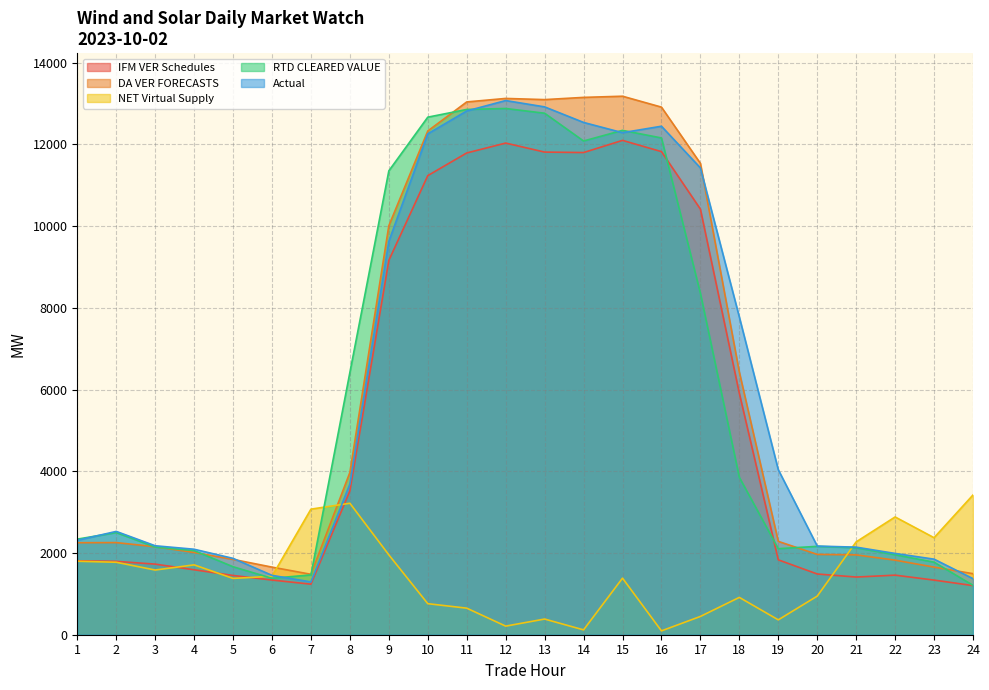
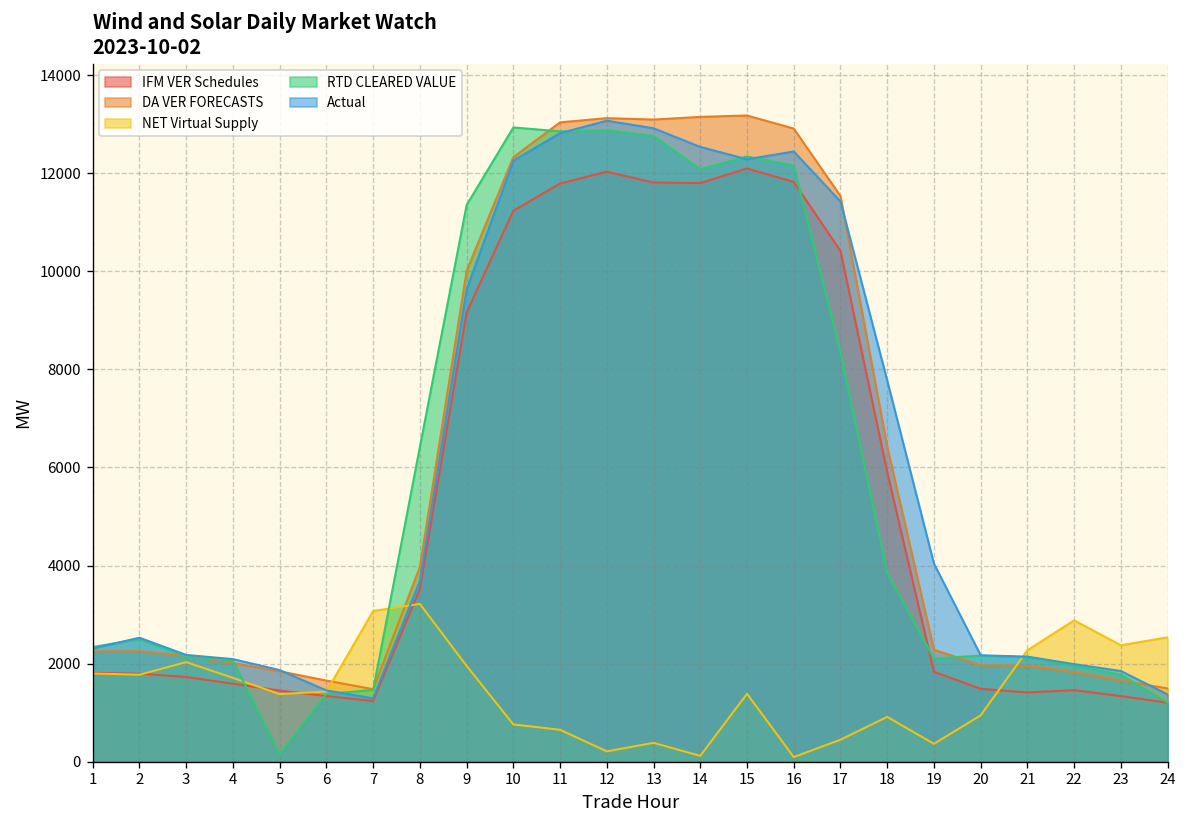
  {
    "NET Virtual Supply": {
-     "3": 1600,
+     "3": 2000,
      "4": 1700,
      "5": 1400,
      "7": 3100,
      "8": 3200,
      "9": 2000,
      "10": 800,
      "11": 600,
      "12": 200,
      "13": 400,
      "14": 100,
      "15": 1400,
      "16": 100,
      "17": 400,
      "18": 900,
      "19": 400,
      "20": 900,
      "21": 2300,
      "22": 2900,
      "23": 2400,
-     "24": 3400
+     "24": 2500
    },
    "RTD CLEARED VALUE": {
-     "5": 1700,
+     "5": 200,
      "8": 6400,
      "9": 11400,
-     "10": 12700,
+     "10": 12900,
      "12": 12900,
      "13": 12800,
      "14": 12100,
      "16": 12200,
      "17": 8400,
      "18": 3900,
      "19": 2100,
      "23": 1800
    },
    "Actual": {
      "8": 3700,
      "9": 9600,
      "10": 12300,
      "13": 12900,
      "14": 12500,
      "16": 12400,
      "17": 11400,
      "18": 7800,
      "19": 4000,
      "23": 1800,
      "24": 1400
    }
  }
